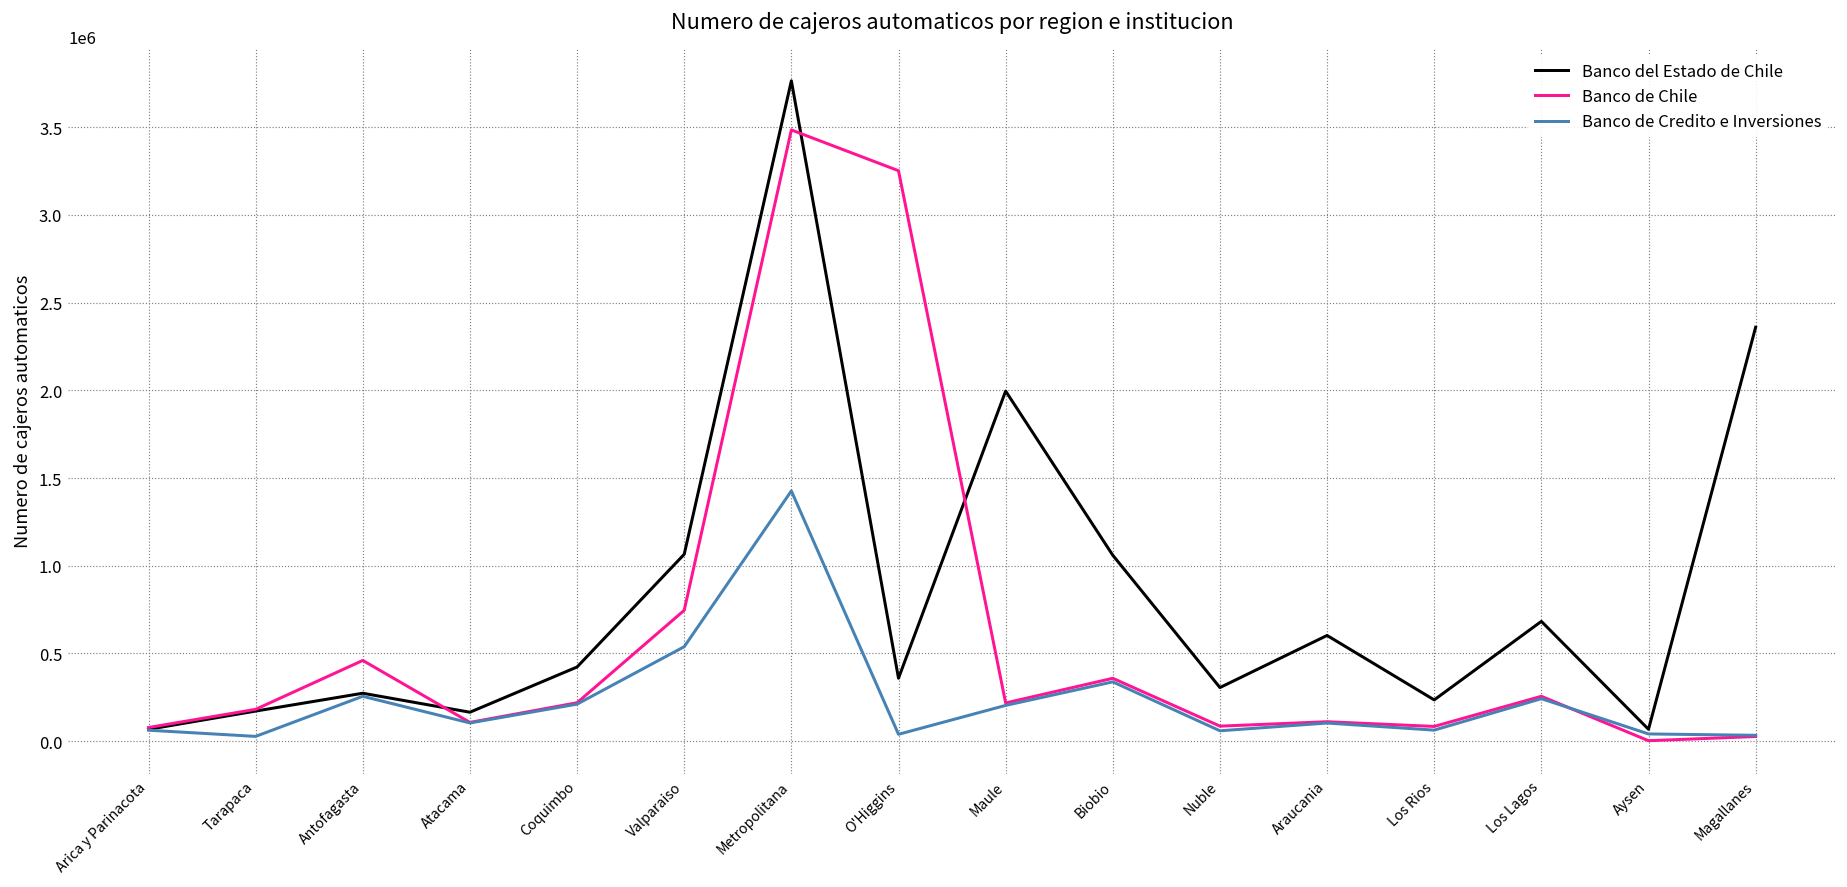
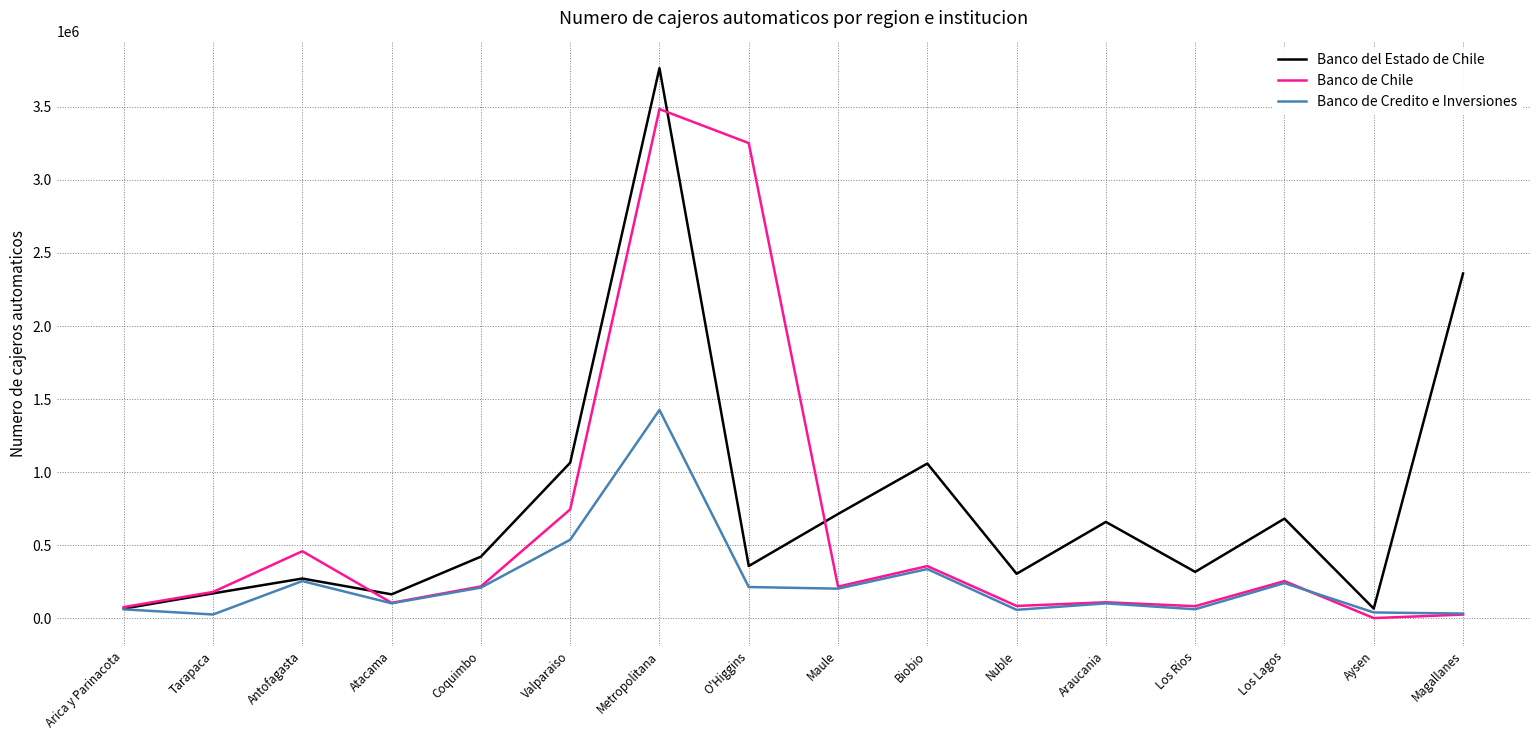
  {
    "Banco del Estado de Chile": {
      "Antofagasta": 270000,
      "Atacama": 170000,
      "Coquimbo": 420000,
      "Valparaiso": 1070000,
      "Metropolitana": 3760000,
      "O'Higgins": 360000,
-     "Maule": 2000000,
+     "Maule": 710000,
      "Biobio": 1060000,
      "Nuble": 310000,
-     "Araucania": 600000,
-     "Los Rios": 240000,
+     "Araucania": 660000,
+     "Los Rios": 320000,
      "Los Lagos": 680000,
      "Aysen": 70000,
      "Magallanes": 2360000
    },
    "Banco de Chile": {
      "Antofagasta": 460000,
      "Valparaiso": 750000,
      "Metropolitana": 3480000,
      "O'Higgins": 3250000,
      "Biobio": 360000,
      "Nuble": 90000,
      "Los Rios": 80000,
      "Aysen": 0
    },
    "Banco de Credito e Inversiones": {
      "Tarapaca": 30000,
      "Antofagasta": 260000,
      "Valparaiso": 540000,
      "Metropolitana": 1430000,
-     "O'Higgins": 40000,
+     "O'Higgins": 220000,
      "Biobio": 340000,
      "Nuble": 60000,
      "Los Rios": 60000,
      "Aysen": 40000
    }
  }
